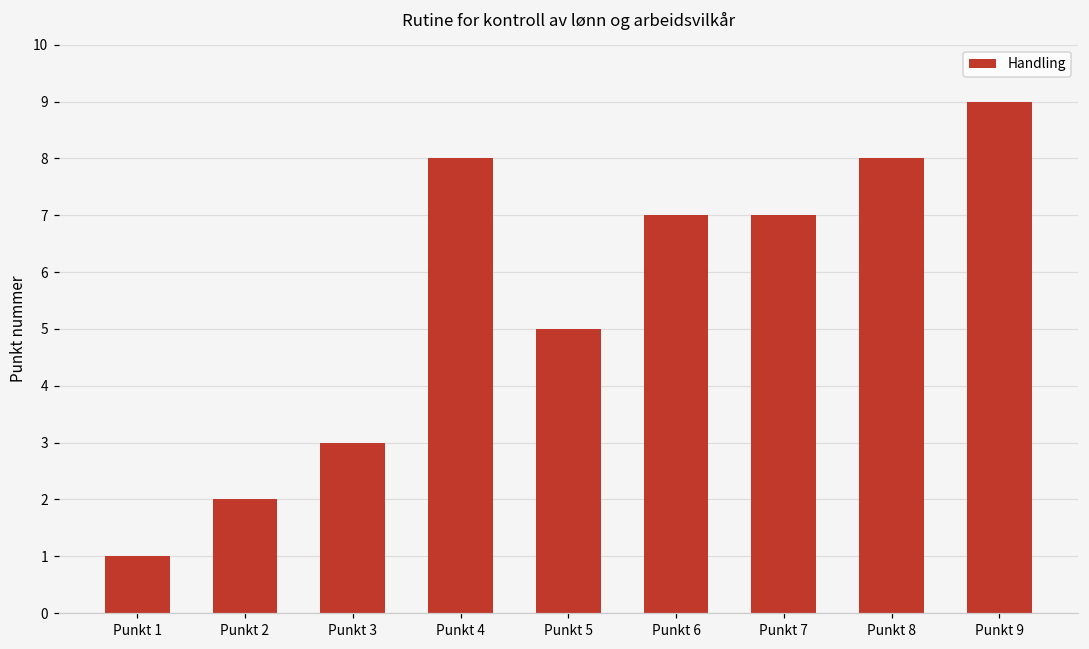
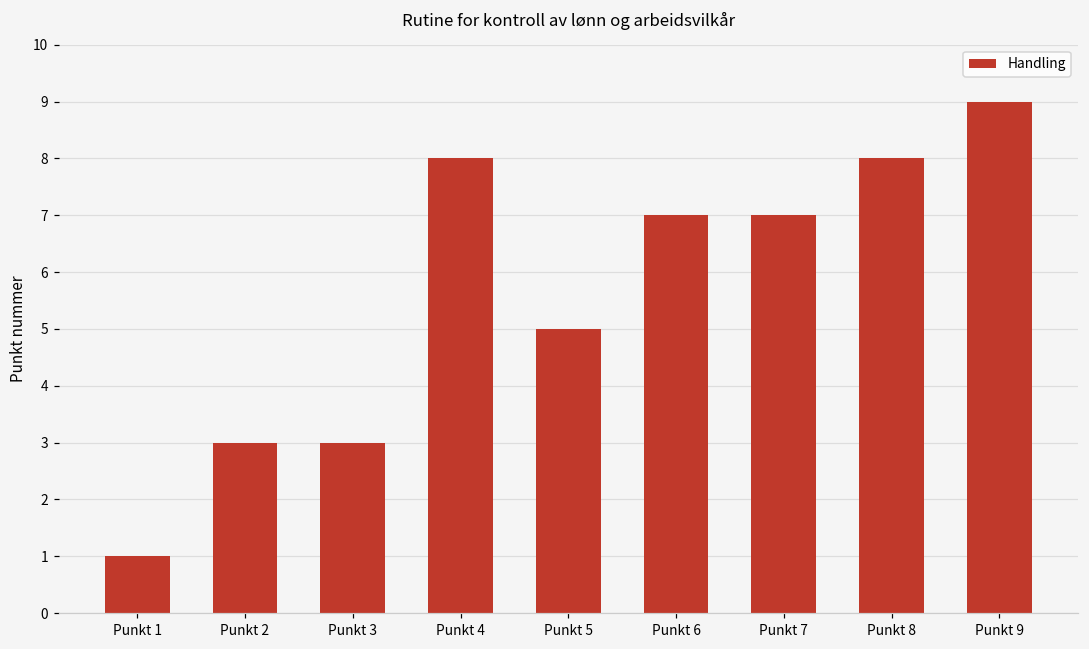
  {
    "Punkt 1": 1,
-   "Punkt 2": 2,
+   "Punkt 2": 3,
    "Punkt 3": 3,
    "Punkt 4": 8,
    "Punkt 5": 5,
    "Punkt 6": 7,
    "Punkt 7": 7,
    "Punkt 8": 8,
    "Punkt 9": 9
  }
